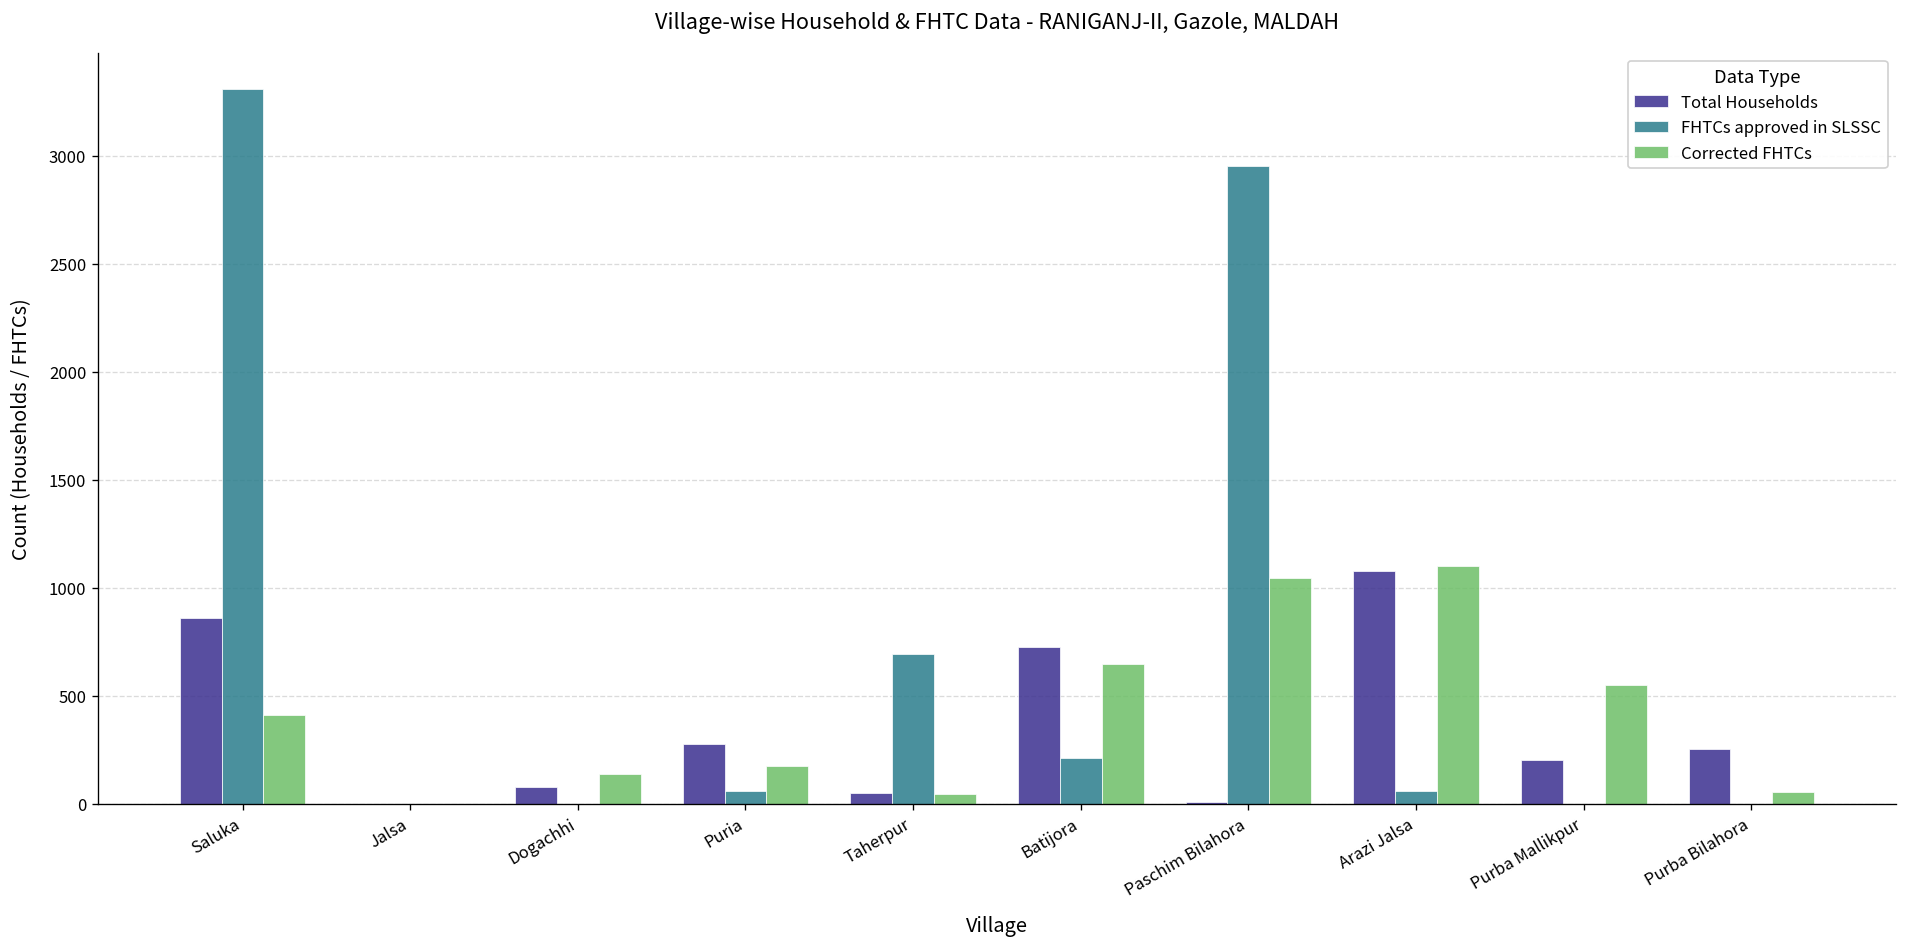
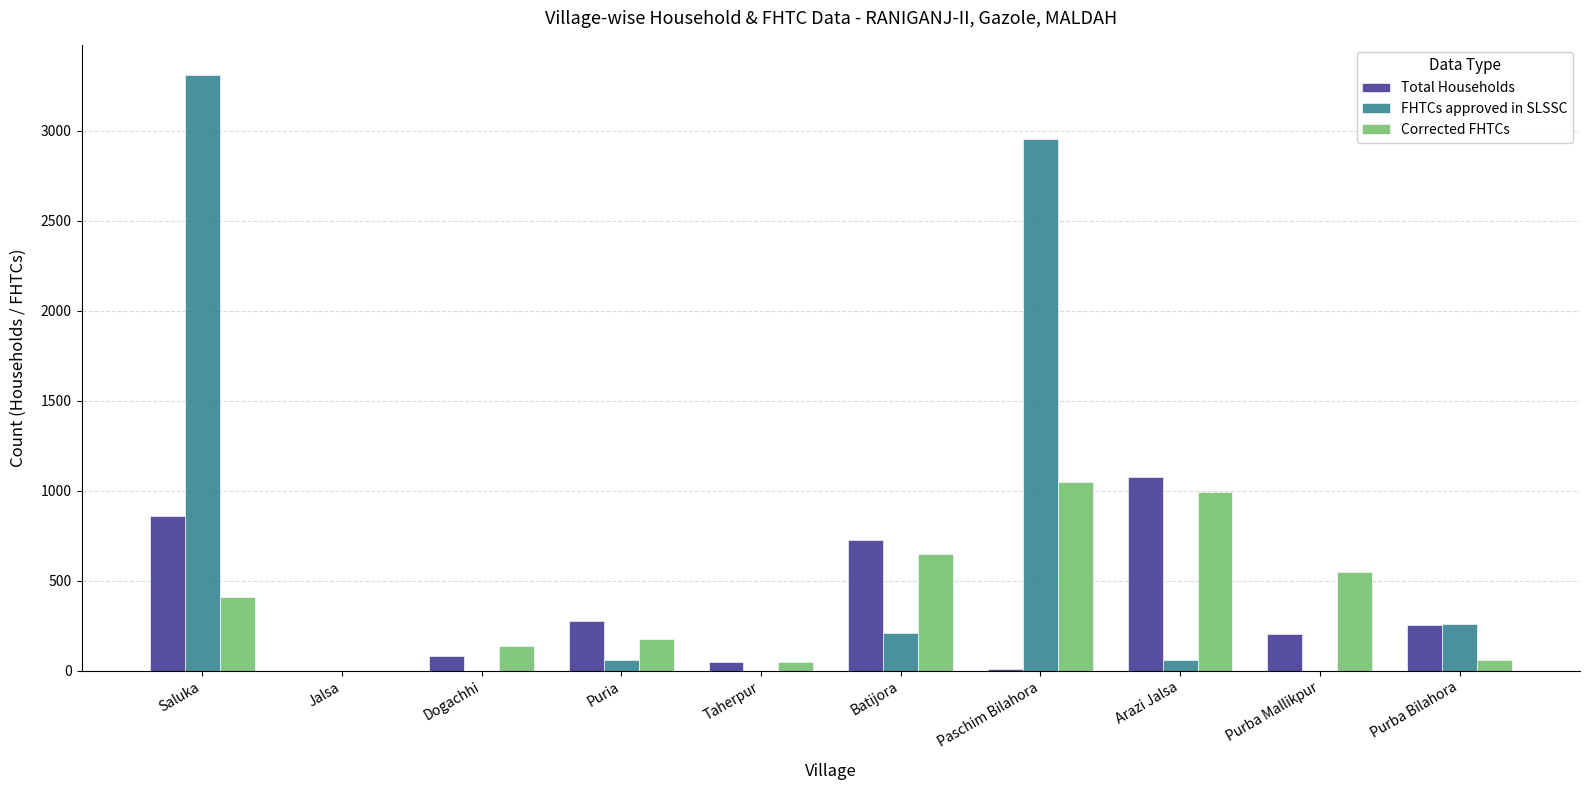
  {
    "Total Households": {
      "Saluka": 860,
      "Jalsa": 0,
      "Dogachhi": 80,
      "Puria": 280,
      "Taherpur": 50,
      "Batijora": 730,
      "Arazi Jalsa": 1080,
      "Purba Mallikpur": 200,
      "Purba Bilahora": 250
    },
    "FHTCs approved in SLSSC": {
      "Saluka": 3310,
      "Jalsa": 0,
      "Dogachhi": 0,
      "Puria": 60,
-     "Taherpur": 690,
+     "Taherpur": 0,
      "Batijora": 210,
      "Paschim Bilahora": 2960,
      "Arazi Jalsa": 60,
      "Purba Mallikpur": 0,
-     "Purba Bilahora": 0
+     "Purba Bilahora": 260
    },
    "Corrected FHTCs": {
      "Saluka": 410,
      "Jalsa": 0,
      "Dogachhi": 140,
      "Puria": 170,
      "Taherpur": 50,
      "Batijora": 650,
      "Paschim Bilahora": 1050,
-     "Arazi Jalsa": 1100,
+     "Arazi Jalsa": 990,
      "Purba Mallikpur": 550,
      "Purba Bilahora": 60
    }
  }
